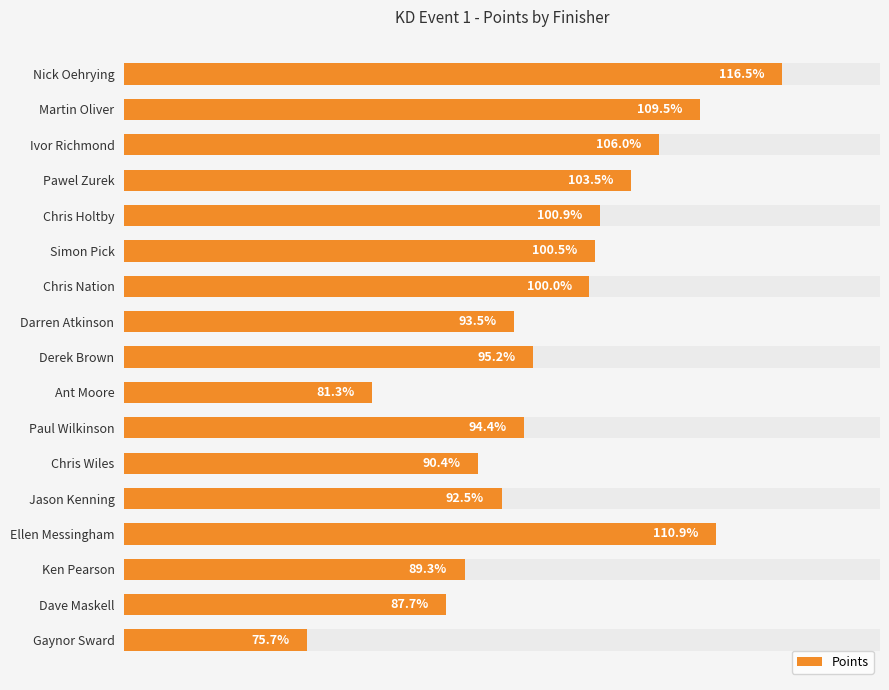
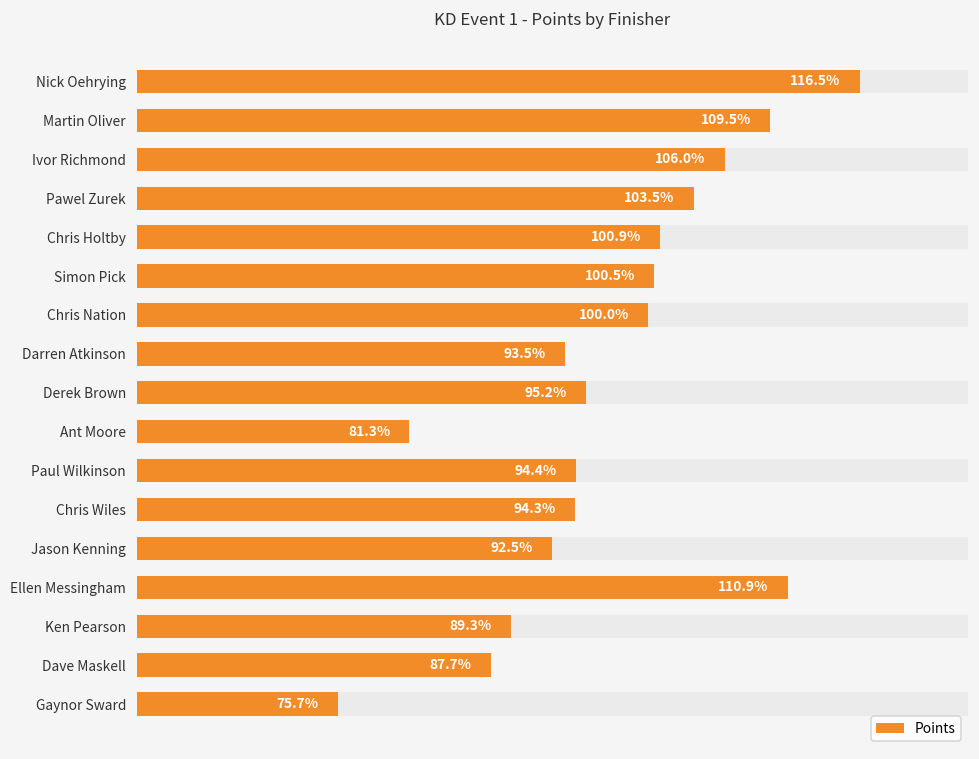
  {
    "Points": {
      "Martin Oliver": "109.5%",
      "Pawel Zurek": "103.5%",
      "Simon Pick": "100.5%",
      "Darren Atkinson": "93.5%",
      "Ant Moore": "81.3%",
-     "Chris Wiles": "90.4%",
+     "Chris Wiles": "94.3%",
      "Ellen Messingham": "110.9%",
      "Dave Maskell": "87.7%"
    }
  }
